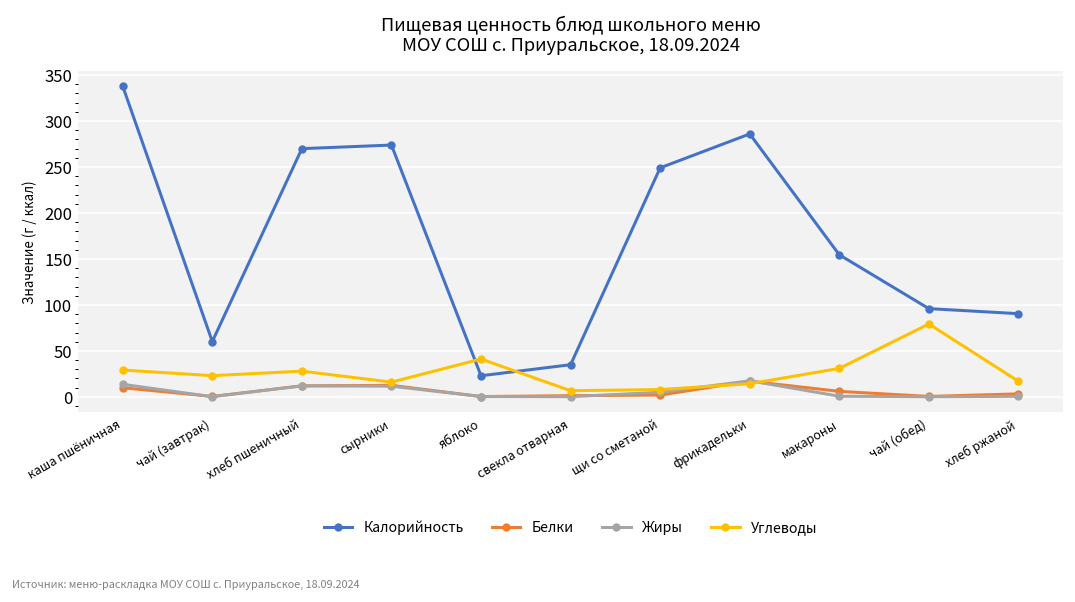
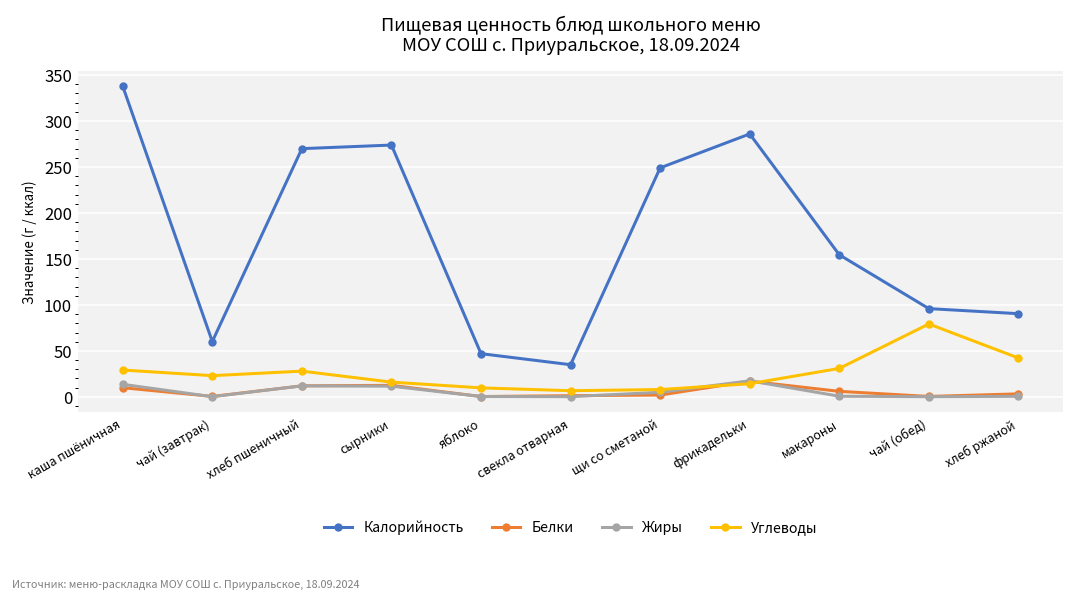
  {
    "Калорийность": {
      "каша пшёничная": 340,
      "чай (завтрак)": 60,
      "хлеб пшеничный": 270,
      "сырники": 270,
-     "яблоко": 20,
+     "яблоко": 50,
      "свекла отварная": 40,
      "щи со сметаной": 250,
      "фрикадельки": 290,
      "макароны": 150,
      "чай (обед)": 100,
      "хлеб ржаной": 90
    },
    "Белки": {
      "каша пшёничная": 10,
      "макароны": 10
    },
    "Жиры": {
      "каша пшёничная": 10,
      "макароны": 0
    },
    "Углеводы": {
      "каша пшёничная": 30,
      "чай (завтрак)": 20,
      "хлеб пшеничный": 30,
      "сырники": 20,
-     "яблоко": 40,
+     "яблоко": 10,
      "свекла отварная": 10,
      "макароны": 30,
      "чай (обед)": 80,
-     "хлеб ржаной": 20
+     "хлеб ржаной": 40
    }
  }
